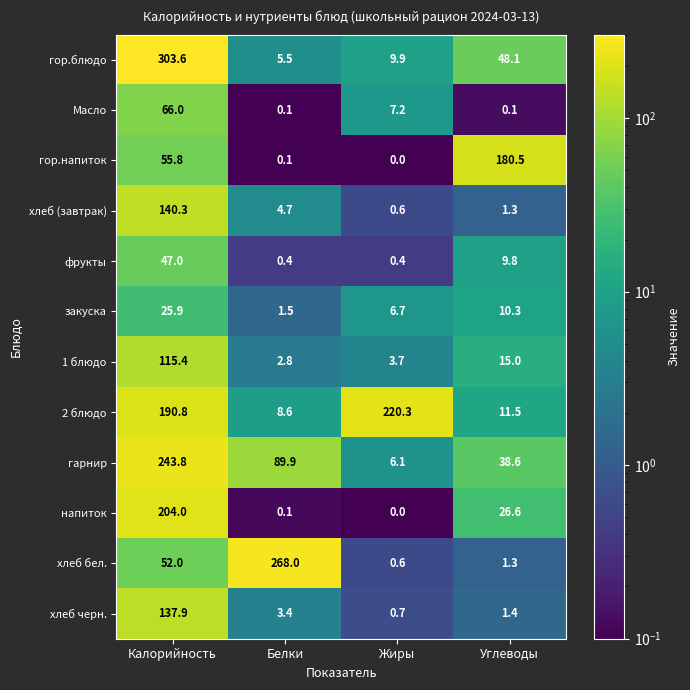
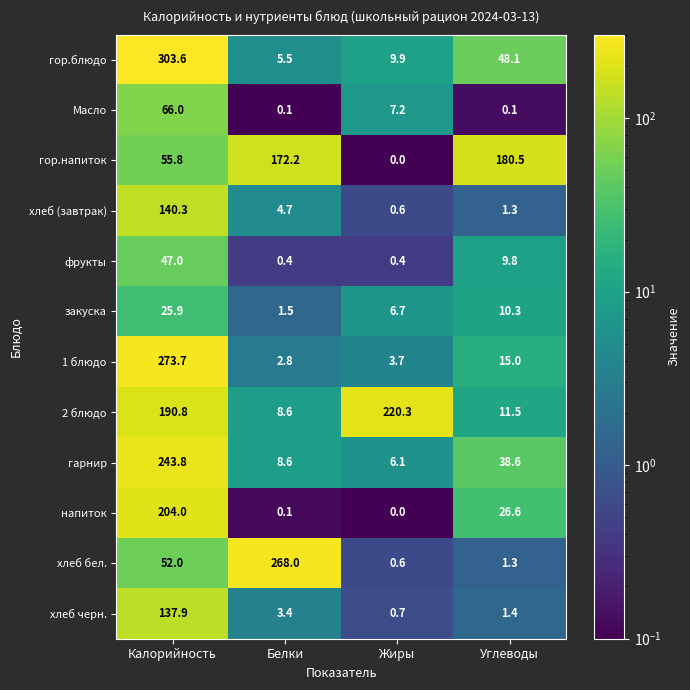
  {
    "гор.блюдо": {
      "Калорийность": 303.6,
      "Белки": 5.5,
      "Жиры": 9.9,
      "Углеводы": 48.1
    },
    "Масло": {
      "Калорийность": 66.0,
      "Белки": 0.1,
      "Жиры": 7.2,
      "Углеводы": 0.1
    },
    "гор.напиток": {
      "Калорийность": 55.8,
-     "Белки": 0.1,
+     "Белки": 172.2,
      "Жиры": 0.0,
      "Углеводы": 180.5
    },
    "хлеб (завтрак)": {
      "Калорийность": 140.3,
      "Белки": 4.7,
      "Жиры": 0.6,
      "Углеводы": 1.3
    },
    "фрукты": {
      "Калорийность": 47.0,
      "Белки": 0.4,
      "Жиры": 0.4,
      "Углеводы": 9.8
    },
    "закуска": {
      "Калорийность": 25.9,
      "Белки": 1.5,
      "Жиры": 6.7,
      "Углеводы": 10.3
    },
    "1 блюдо": {
-     "Калорийность": 115.4,
+     "Калорийность": 273.7,
      "Белки": 2.8,
      "Жиры": 3.7,
      "Углеводы": 15.0
    },
    "2 блюдо": {
      "Калорийность": 190.8,
      "Белки": 8.6,
      "Жиры": 220.3,
      "Углеводы": 11.5
    },
    "гарнир": {
      "Калорийность": 243.8,
-     "Белки": 89.9,
+     "Белки": 8.6,
      "Жиры": 6.1,
      "Углеводы": 38.6
    },
    "напиток": {
      "Калорийность": 204.0,
      "Белки": 0.1,
      "Жиры": 0.0,
      "Углеводы": 26.6
    },
    "хлеб бел.": {
      "Калорийность": 52.0,
      "Белки": 268.0,
      "Жиры": 0.6,
      "Углеводы": 1.3
    },
    "хлеб черн.": {
      "Калорийность": 137.9,
      "Белки": 3.4,
      "Жиры": 0.7,
      "Углеводы": 1.4
    }
  }
